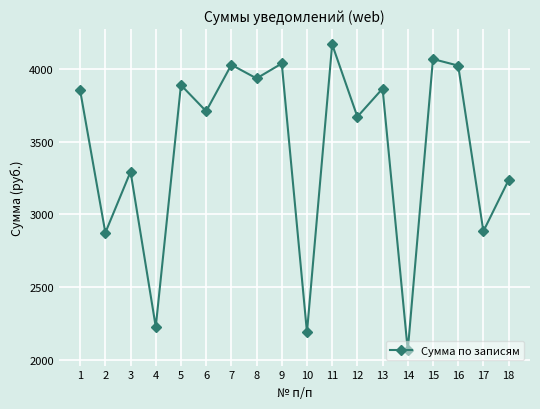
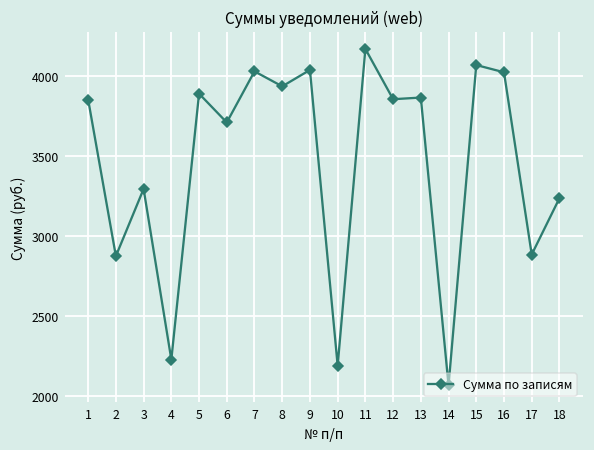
  {
    "1": 3850,
    "2": 2870,
    "3": 3290,
    "4": 2230,
    "5": 3890,
    "6": 3710,
    "7": 4030,
    "8": 3930,
    "9": 4040,
    "10": 2190,
    "11": 4170,
-   "12": 3670,
+   "12": 3850,
    "13": 3860,
    "15": 4070,
    "16": 4020,
    "17": 2880,
    "18": 3240
  }
